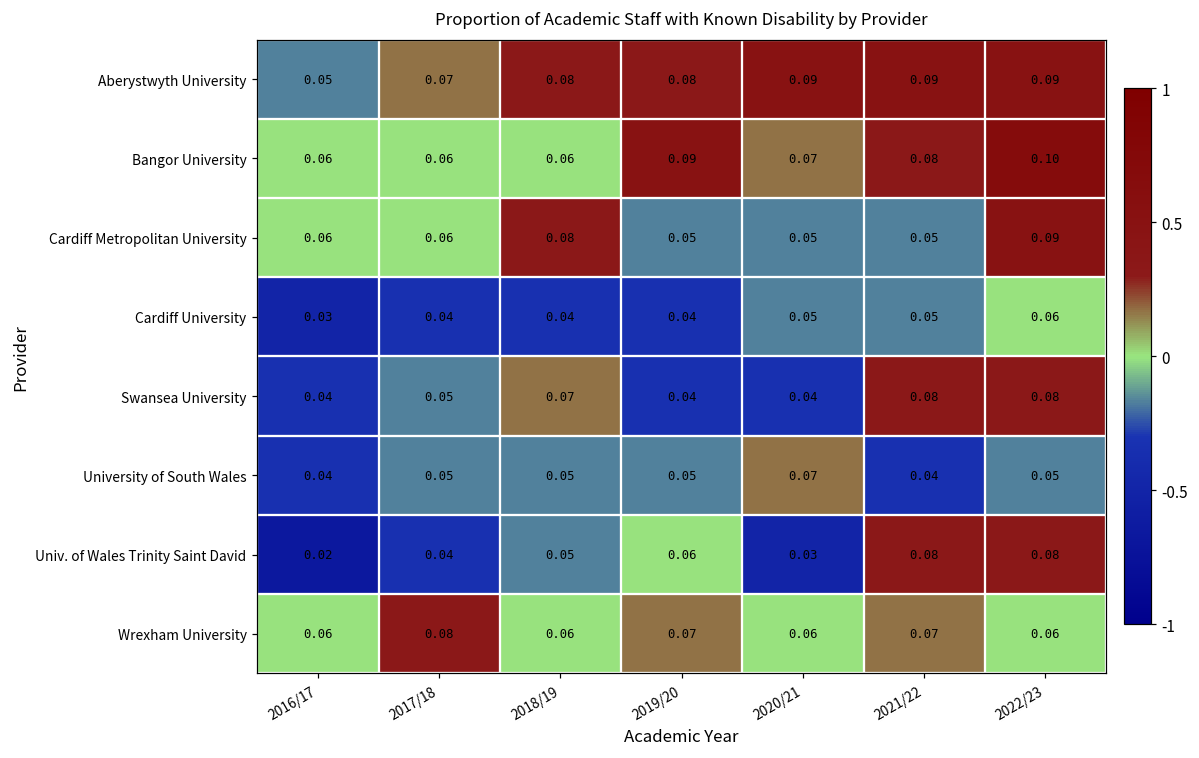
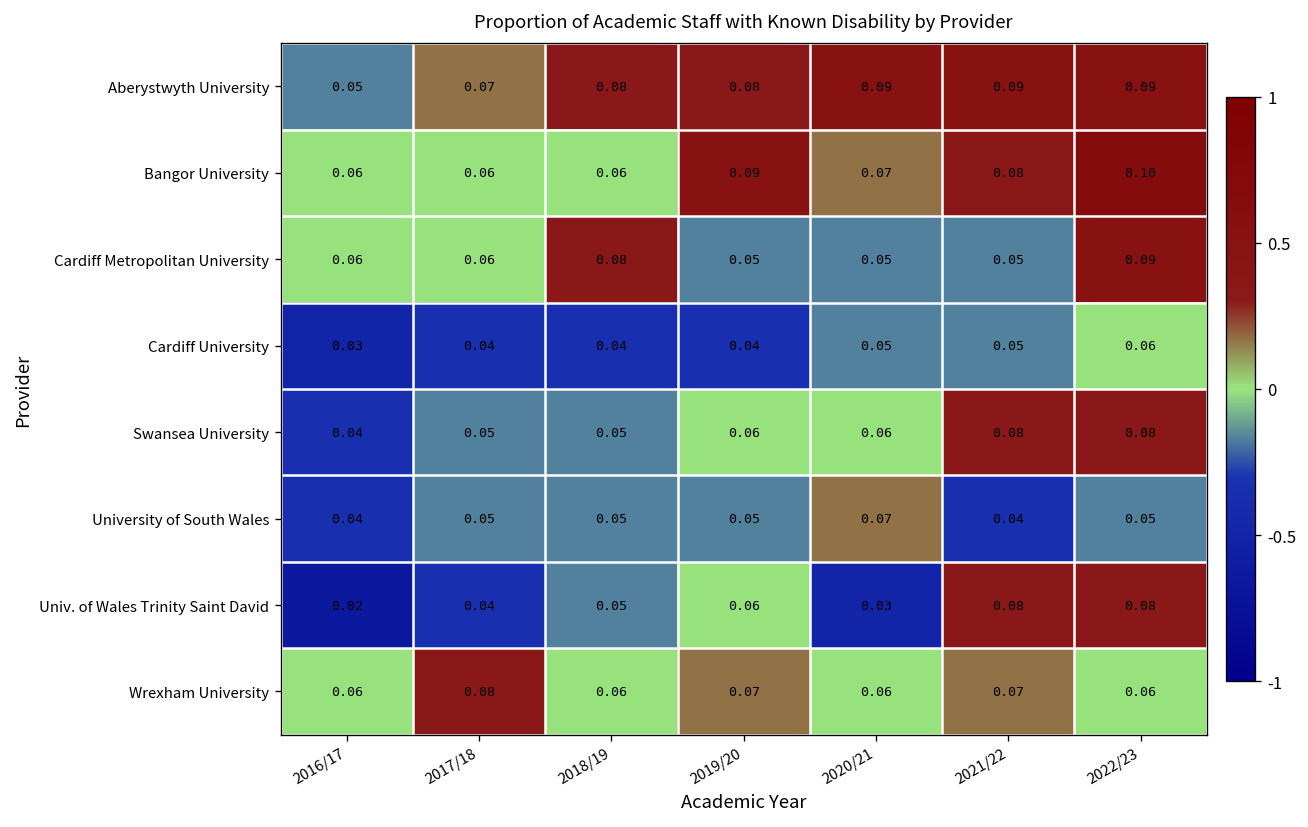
  {
    "Aberystwyth University": {
      "2016/17": 0.05,
      "2017/18": 0.07,
      "2018/19": 0.08,
      "2019/20": 0.08,
      "2020/21": 0.09,
      "2021/22": 0.09,
      "2022/23": 0.09
    },
    "Bangor University": {
      "2016/17": 0.06,
      "2017/18": 0.06,
      "2018/19": 0.06,
      "2019/20": 0.09,
      "2020/21": 0.07,
      "2021/22": 0.08,
      "2022/23": 0.10
    },
    "Cardiff Metropolitan University": {
      "2016/17": 0.06,
      "2017/18": 0.06,
      "2018/19": 0.08,
      "2019/20": 0.05,
      "2020/21": 0.05,
      "2021/22": 0.05,
      "2022/23": 0.09
    },
    "Cardiff University": {
      "2016/17": 0.03,
      "2017/18": 0.04,
      "2018/19": 0.04,
      "2019/20": 0.04,
      "2020/21": 0.05,
      "2021/22": 0.05,
      "2022/23": 0.06
    },
    "Swansea University": {
      "2016/17": 0.04,
      "2017/18": 0.05,
-     "2018/19": 0.07,
-     "2019/20": 0.04,
-     "2020/21": 0.04,
+     "2018/19": 0.05,
+     "2019/20": 0.06,
+     "2020/21": 0.06,
      "2021/22": 0.08,
      "2022/23": 0.08
    },
    "University of South Wales": {
      "2016/17": 0.04,
      "2017/18": 0.05,
      "2018/19": 0.05,
      "2019/20": 0.05,
      "2020/21": 0.07,
      "2021/22": 0.04,
      "2022/23": 0.05
    },
    "Univ. of Wales Trinity Saint David": {
      "2016/17": 0.02,
      "2017/18": 0.04,
      "2018/19": 0.05,
      "2019/20": 0.06,
      "2020/21": 0.03,
      "2021/22": 0.08,
      "2022/23": 0.08
    },
    "Wrexham University": {
      "2016/17": 0.06,
      "2017/18": 0.08,
      "2018/19": 0.06,
      "2019/20": 0.07,
      "2020/21": 0.06,
      "2021/22": 0.07,
      "2022/23": 0.06
    }
  }
